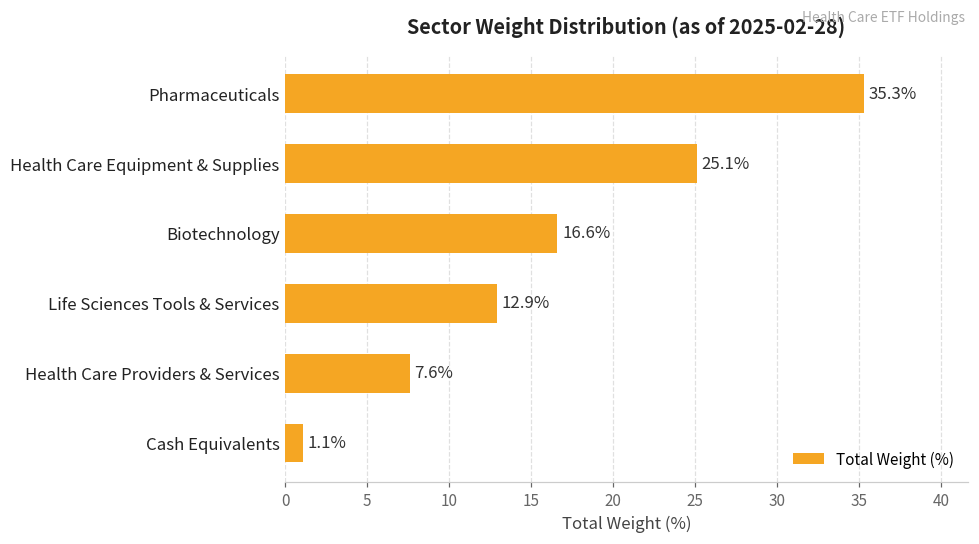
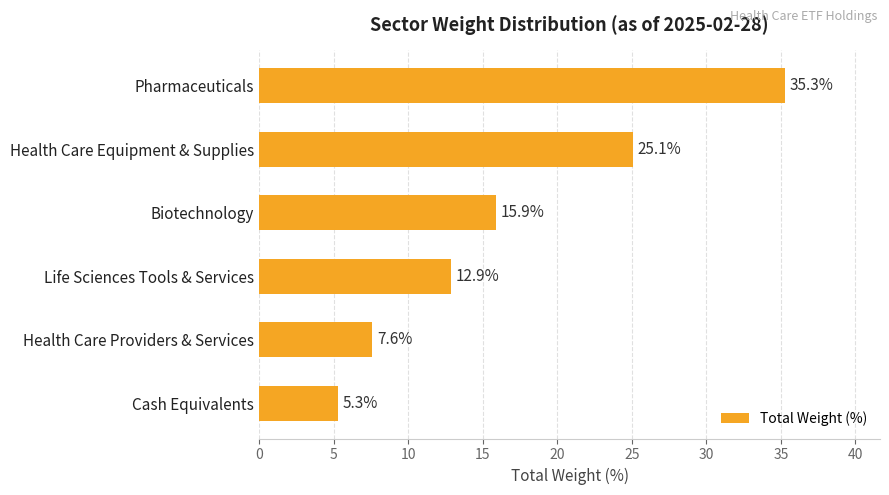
  {
    "Pharmaceuticals": "35.3%",
    "Health Care Equipment & Supplies": "25.1%",
-   "Biotechnology": "16.6%",
+   "Biotechnology": "15.9%",
    "Life Sciences Tools & Services": "12.9%",
    "Health Care Providers & Services": "7.6%",
-   "Cash Equivalents": "1.1%"
+   "Cash Equivalents": "5.3%"
  }
